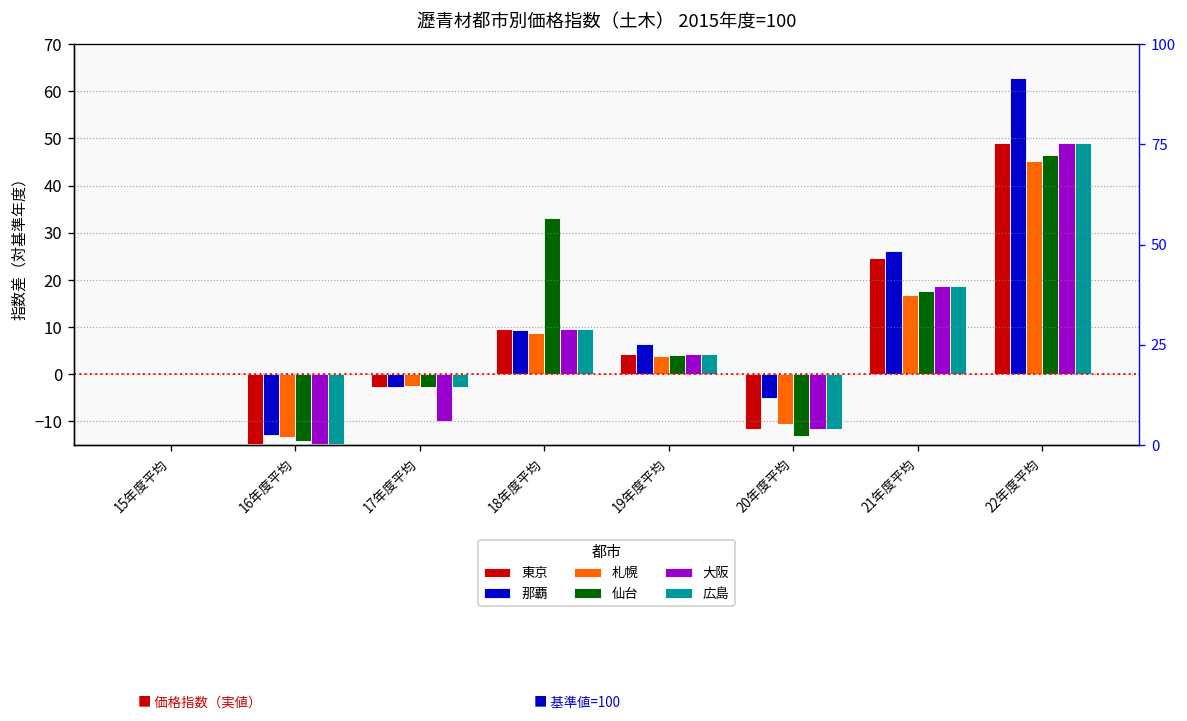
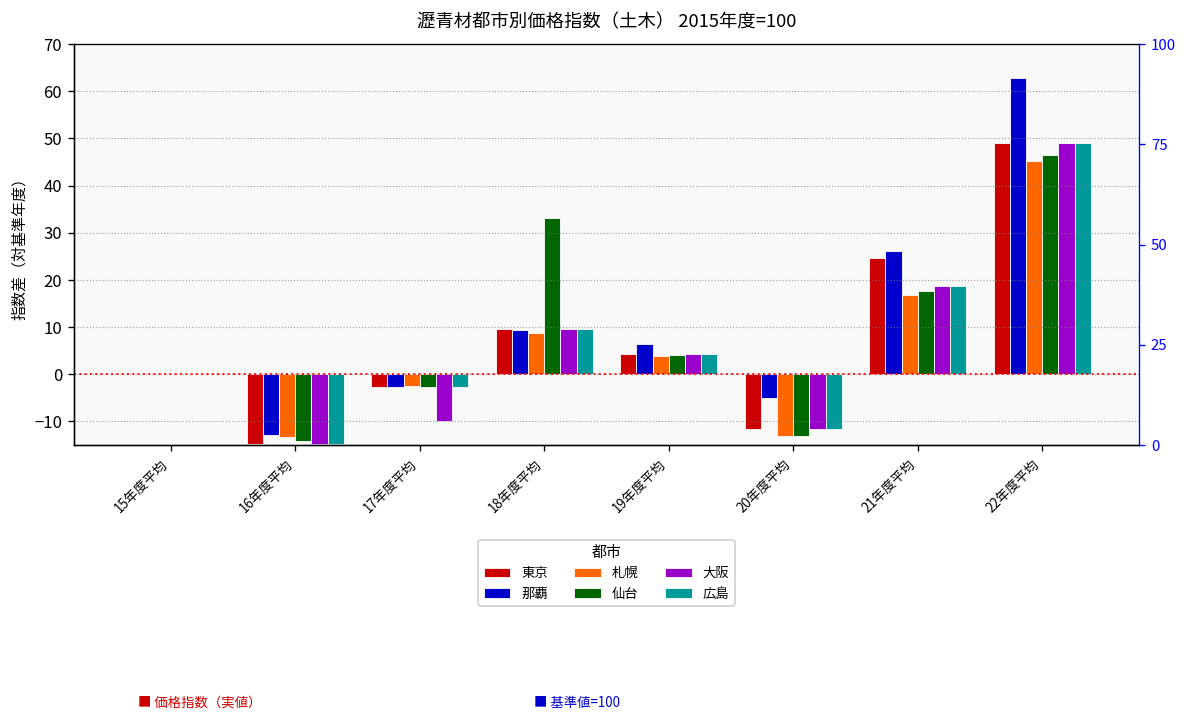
  {
    "東京": {
      "15年度平均": 0,
      "16年度平均": -15,
      "17年度平均": -3,
      "18年度平均": 10,
      "19年度平均": 4,
      "20年度平均": -12,
      "21年度平均": 25,
      "22年度平均": 49
    },
    "那覇": {
      "15年度平均": 0,
      "16年度平均": -13,
      "17年度平均": -3,
      "18年度平均": 9,
      "19年度平均": 6,
      "20年度平均": -5,
      "21年度平均": 26,
      "22年度平均": 63
    },
    "札幌": {
      "15年度平均": 0,
      "16年度平均": -13,
      "17年度平均": -3,
      "18年度平均": 9,
      "19年度平均": 4,
-     "20年度平均": -11,
+     "20年度平均": -13,
      "21年度平均": 17,
      "22年度平均": 45
    },
    "仙台": {
      "15年度平均": 0,
      "16年度平均": -14,
      "17年度平均": -3,
      "18年度平均": 33,
      "19年度平均": 4,
      "20年度平均": -13,
      "21年度平均": 18,
      "22年度平均": 47
    },
    "大阪": {
      "15年度平均": 0,
      "16年度平均": -15,
      "17年度平均": -10,
      "18年度平均": 10,
      "19年度平均": 4,
      "20年度平均": -12,
      "21年度平均": 19,
      "22年度平均": 49
    },
    "広島": {
      "15年度平均": 0,
      "16年度平均": -15,
      "17年度平均": -3,
      "18年度平均": 10,
      "19年度平均": 4,
      "20年度平均": -12,
      "21年度平均": 19,
      "22年度平均": 49
    }
  }
